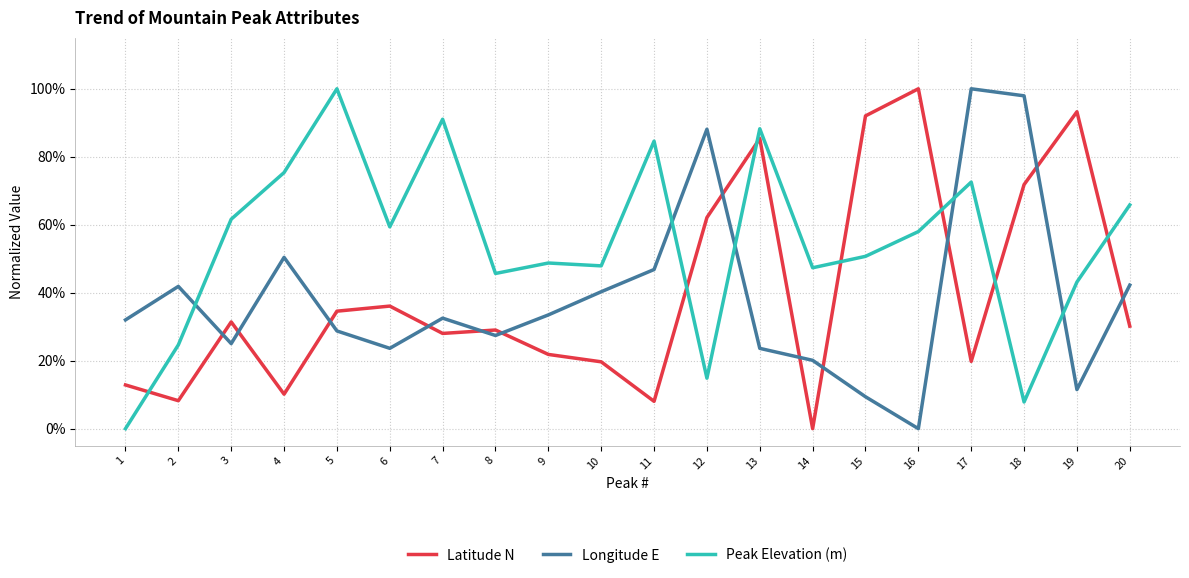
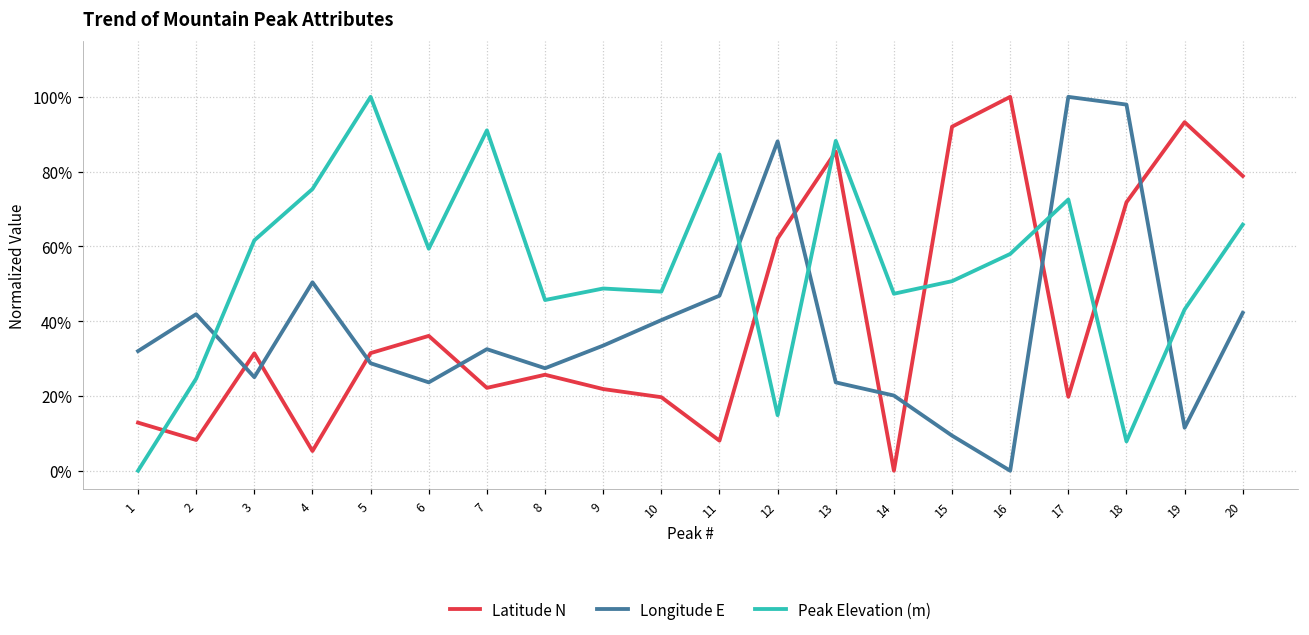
  {
    "Latitude N": {
      "1": "13%",
      "2": "8%",
      "3": "31%",
-     "4": "10%",
-     "5": "35%",
+     "4": "5%",
+     "5": "31%",
      "6": "36%",
-     "7": "28%",
-     "8": "29%",
+     "7": "22%",
+     "8": "26%",
      "9": "22%",
      "10": "20%",
      "11": "8%",
      "12": "62%",
      "13": "85%",
      "14": "0%",
      "15": "92%",
      "16": "100%",
      "17": "20%",
      "18": "72%",
      "19": "93%",
-     "20": "30%"
+     "20": "79%"
    },
    "Longitude E": {
      "1": "32%",
      "2": "42%",
      "3": "25%",
      "4": "50%",
      "5": "29%",
      "6": "24%",
      "7": "33%",
      "8": "27%",
      "9": "33%",
      "10": "40%",
      "11": "47%",
      "12": "88%",
      "13": "24%",
      "14": "20%",
      "15": "9%",
      "16": "0%",
      "17": "100%",
      "18": "98%",
      "19": "11%",
      "20": "42%"
    },
    "Peak Elevation (m)": {
      "1": "0%",
      "2": "25%",
      "3": "62%",
      "4": "75%",
      "5": "100%",
      "6": "59%",
      "7": "91%",
      "8": "46%",
      "9": "49%",
      "10": "48%",
      "11": "85%",
      "12": "15%",
      "13": "88%",
      "14": "47%",
      "15": "51%",
      "16": "58%",
      "17": "73%",
      "18": "8%",
      "19": "43%",
      "20": "66%"
    }
  }
